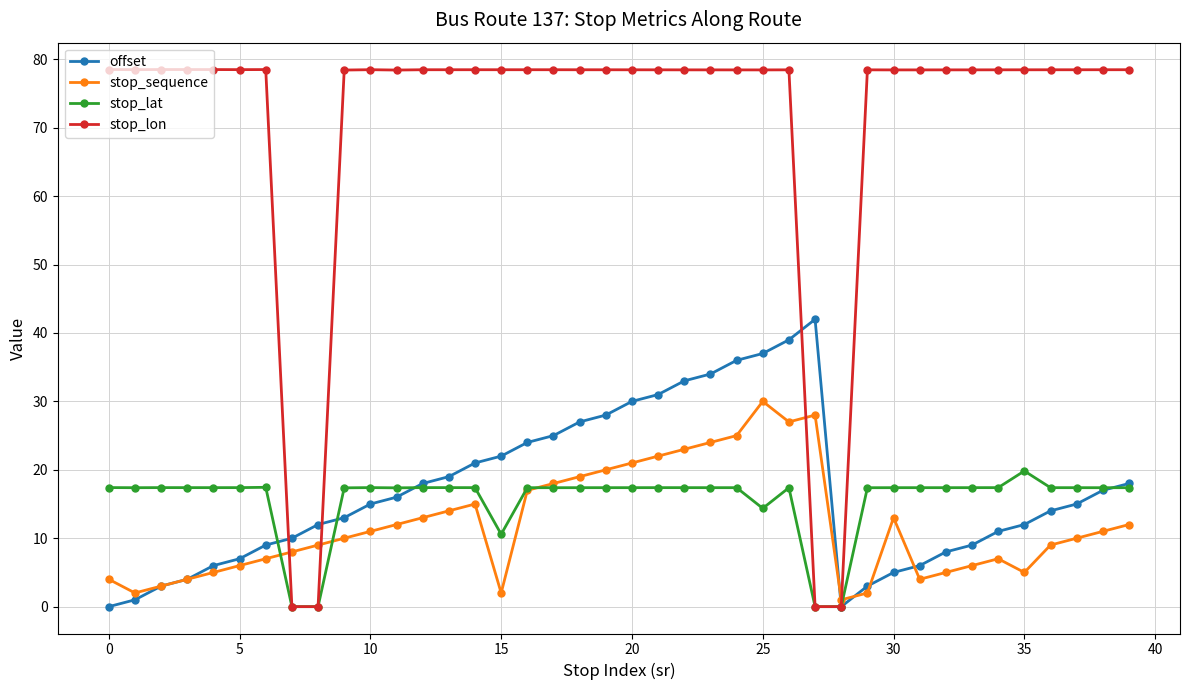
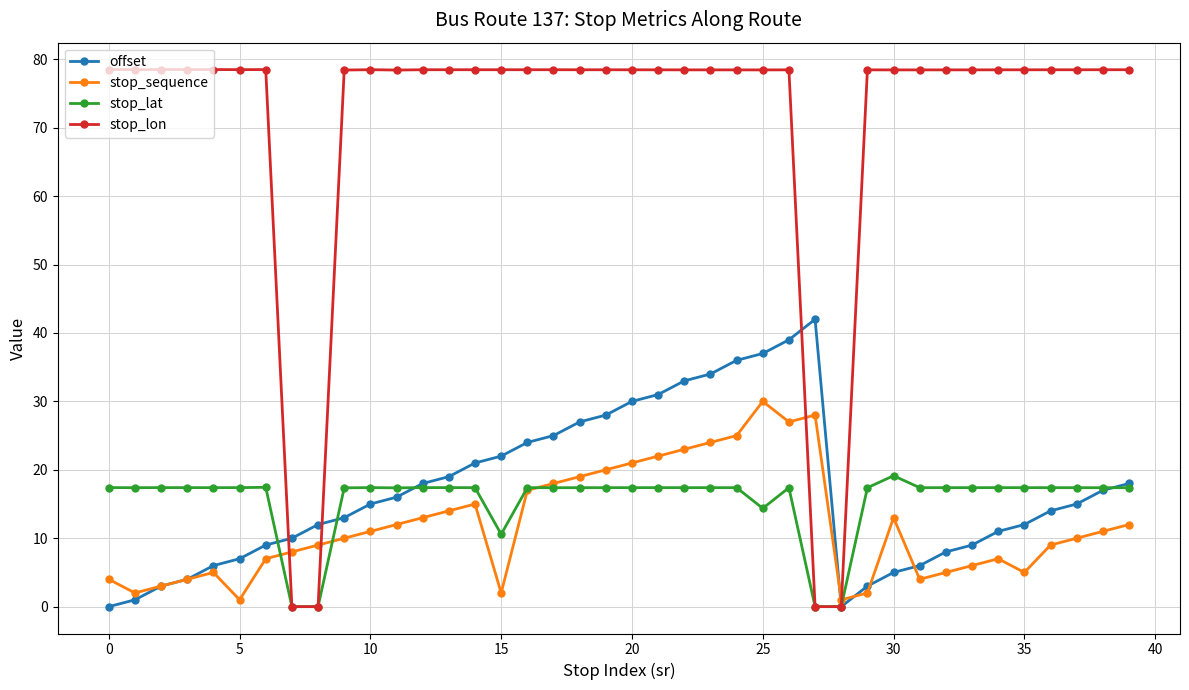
  {
    "offset": {
      "0": 0,
      "5": 7,
      "10": 15,
      "15": 22,
      "20": 30,
      "25": 37,
      "30": 5,
      "35": 12
    },
    "stop_sequence": {
      "0": 4,
-     "5": 6,
+     "5": 1,
      "10": 11,
      "15": 2,
      "20": 21,
      "25": 30,
      "30": 13,
      "35": 5
    },
    "stop_lat": {
      "0": 17,
      "5": 17,
      "10": 17,
      "15": 11,
      "20": 17,
      "25": 14,
-     "30": 17,
-     "35": 20
+     "30": 19,
+     "35": 17
    },
    "stop_lon": {
      "5": 78,
      "10": 78,
      "15": 78,
      "20": 78,
      "25": 78,
      "30": 78,
      "35": 78
    }
  }
